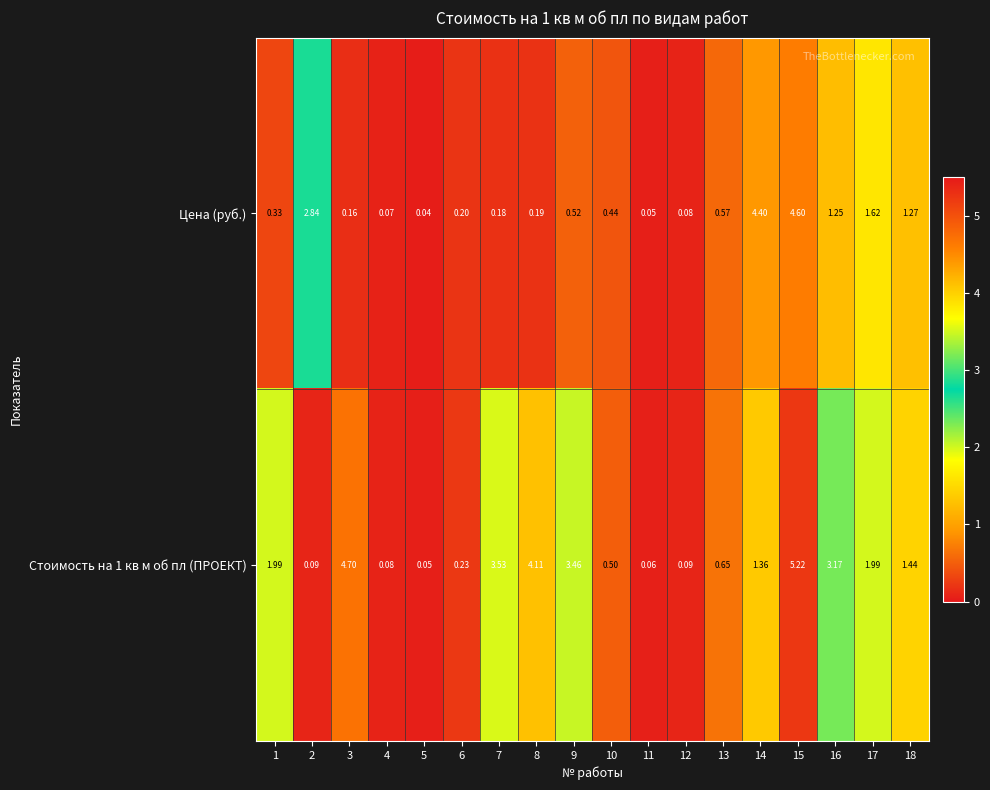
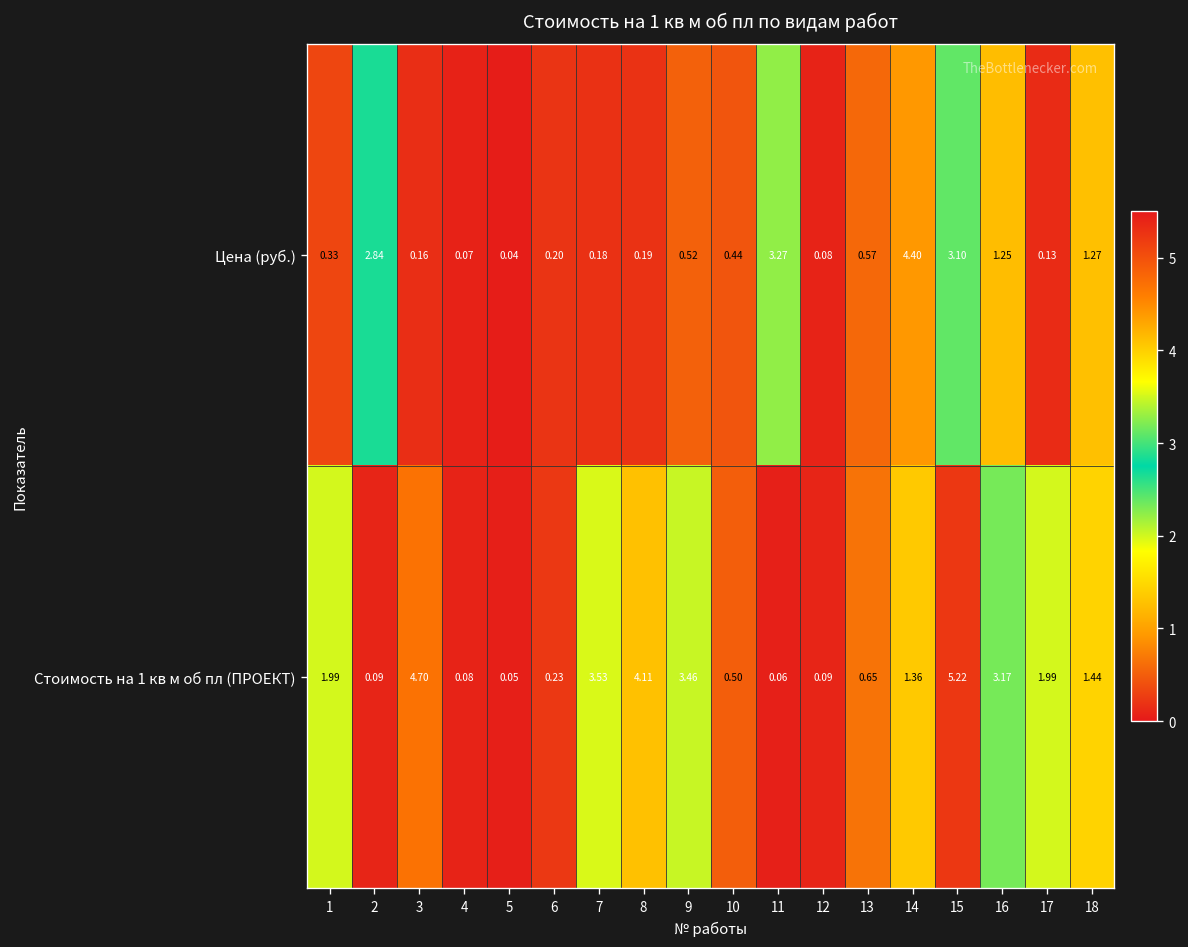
  {
    "Цена (руб.)": {
      "1": 0.33,
      "2": 2.84,
      "3": 0.16,
      "4": 0.07,
      "5": 0.04,
      "6": 0.20,
      "7": 0.18,
      "8": 0.19,
      "9": 0.52,
      "10": 0.44,
-     "11": 0.05,
+     "11": 3.27,
      "12": 0.08,
      "13": 0.57,
      "14": 4.40,
-     "15": 4.60,
+     "15": 3.10,
      "16": 1.25,
-     "17": 1.62,
+     "17": 0.13,
      "18": 1.27
    },
    "Стоимость на 1 кв м об пл (ПРОЕКТ)": {
      "1": 1.99,
      "2": 0.09,
      "3": 4.70,
      "4": 0.08,
      "5": 0.05,
      "6": 0.23,
      "7": 3.53,
      "8": 4.11,
      "9": 3.46,
      "10": 0.50,
      "11": 0.06,
      "12": 0.09,
      "13": 0.65,
      "14": 1.36,
      "15": 5.22,
      "16": 3.17,
      "17": 1.99,
      "18": 1.44
    }
  }
